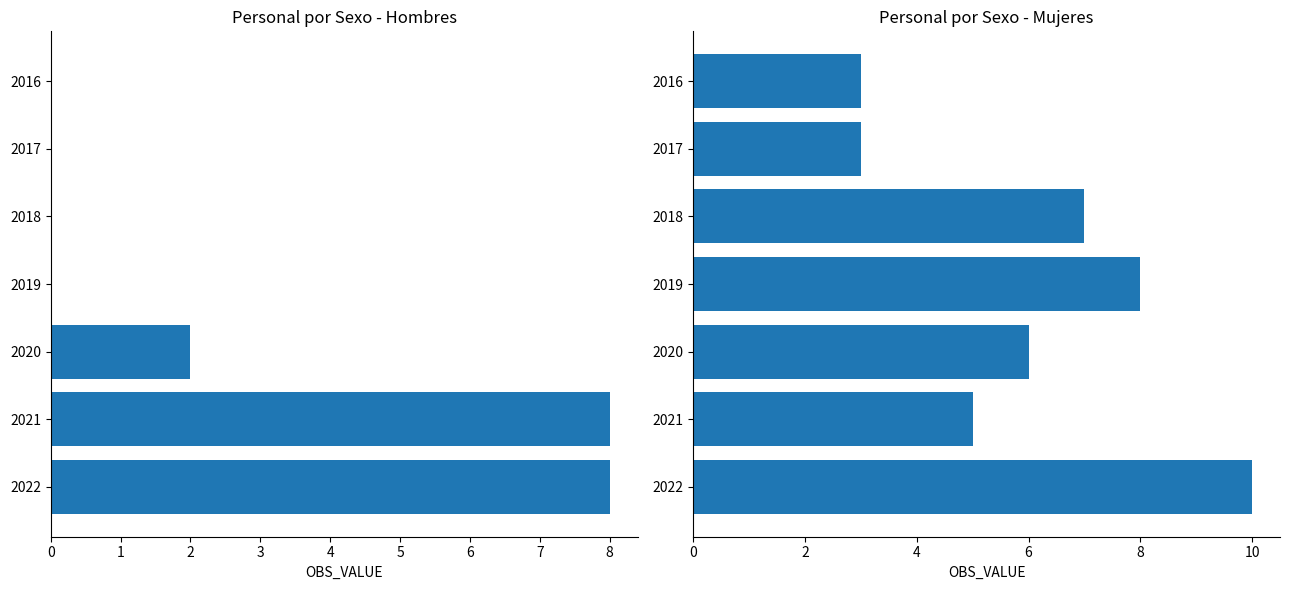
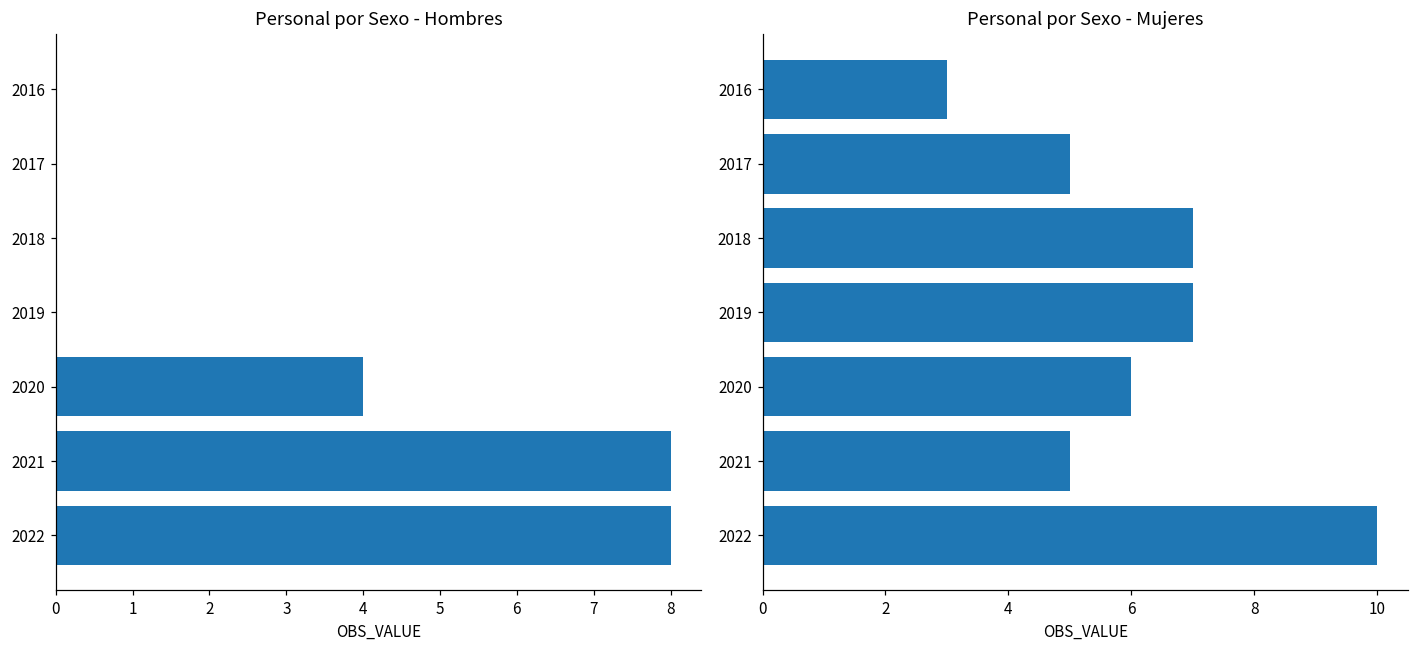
  {
    "Personal por Sexo - Hombres": {
      "2016": 0,
      "2017": 0,
      "2018": 0,
      "2019": 0,
-     "2020": 2,
+     "2020": 4,
      "2021": 8,
      "2022": 8
    },
    "Personal por Sexo - Mujeres": {
      "2016": 3,
-     "2017": 3,
+     "2017": 5,
      "2018": 7,
-     "2019": 8,
+     "2019": 7,
      "2020": 6,
      "2021": 5,
      "2022": 10
    }
  }
